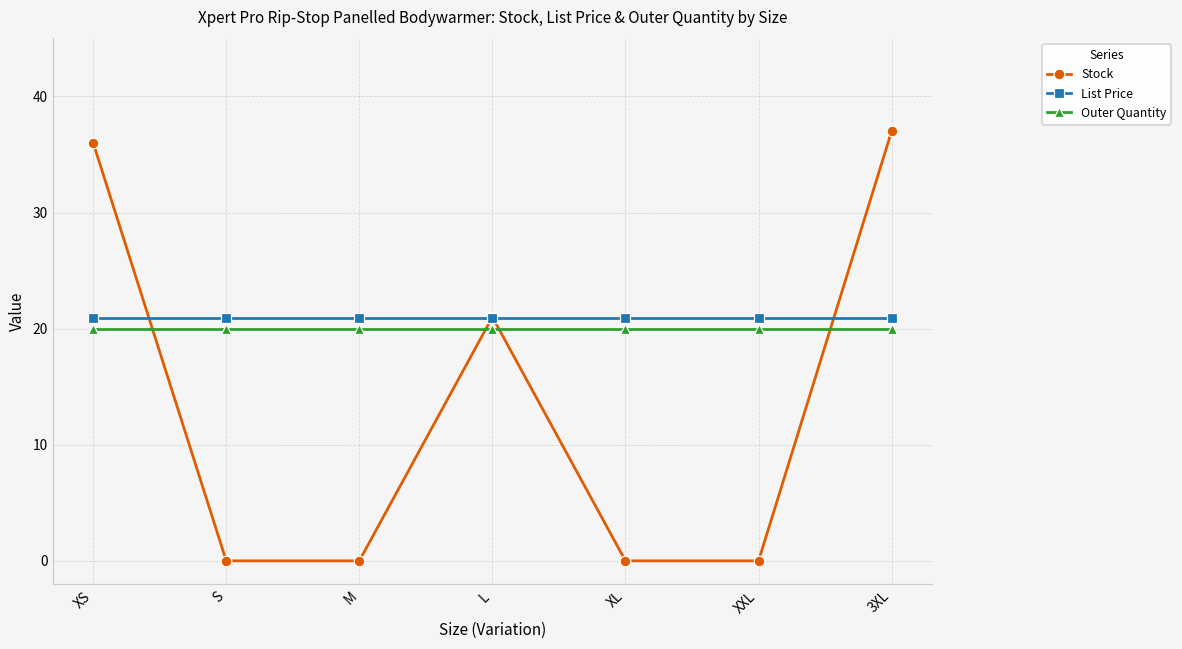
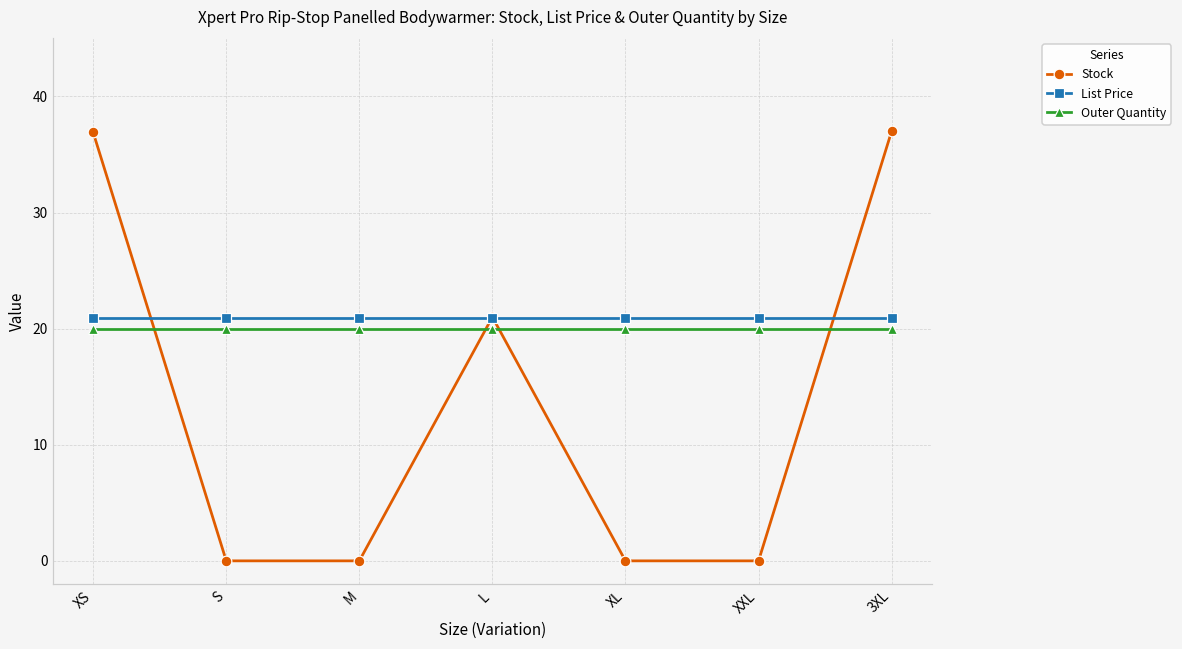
  {
    "Stock": {
-     "XS": 36.0,
+     "XS": 36.9,
      "S": 0.0,
      "M": 0.0,
      "XL": 0.0,
      "XXL": 0.0,
      "3XL": 37.0
    },
    "List Price": {
      "XS": 21.0,
      "S": 21.0,
      "M": 21.0,
      "XL": 21.0,
      "XXL": 21.0,
      "3XL": 21.0
    },
    "Outer Quantity": {
      "XS": 20.0,
      "S": 20.0,
      "M": 20.0,
      "L": 20.0,
      "XL": 20.0,
      "XXL": 20.0,
      "3XL": 20.0
    }
  }
